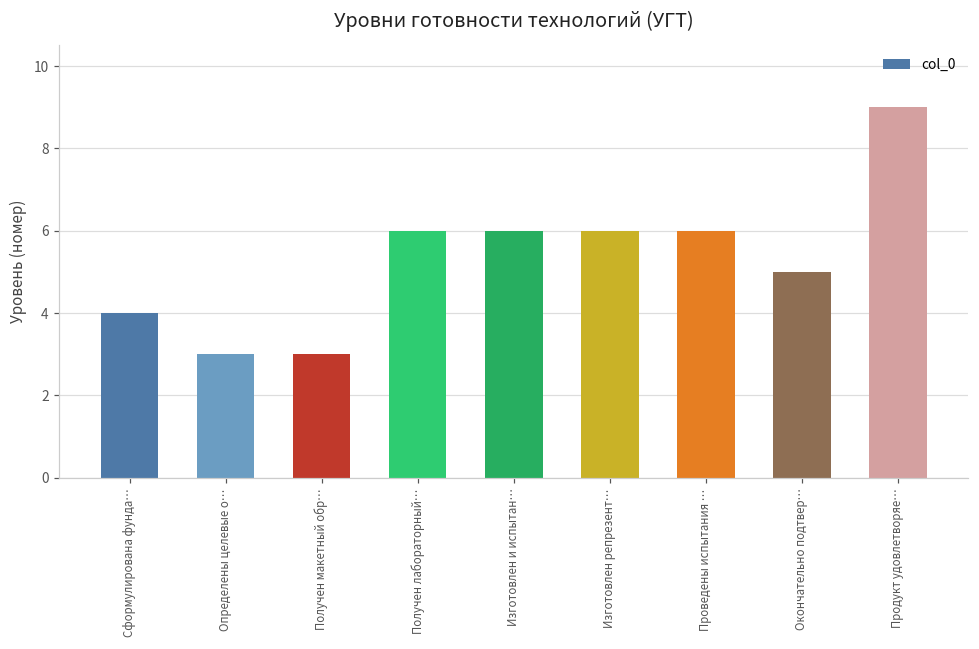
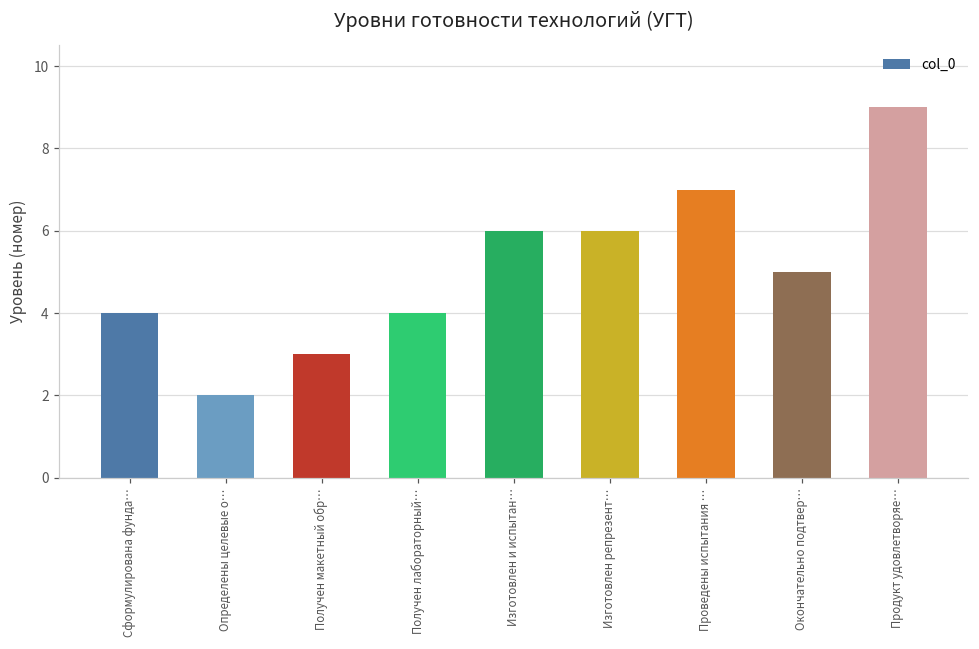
  {
    "Сформулирована фунда…": 4,
-   "Определены целевые о…": 3,
+   "Определены целевые о…": 2,
    "Получен макетный обр…": 3,
-   "Получен лабораторный…": 6,
+   "Получен лабораторный…": 4,
    "Изготовлен и испытан…": 6,
    "Изготовлен репрезент…": 6,
-   "Проведены испытания …": 6,
+   "Проведены испытания …": 7,
    "Окончательно подтвер…": 5,
    "Продукт удовлетворяе…": 9
  }
